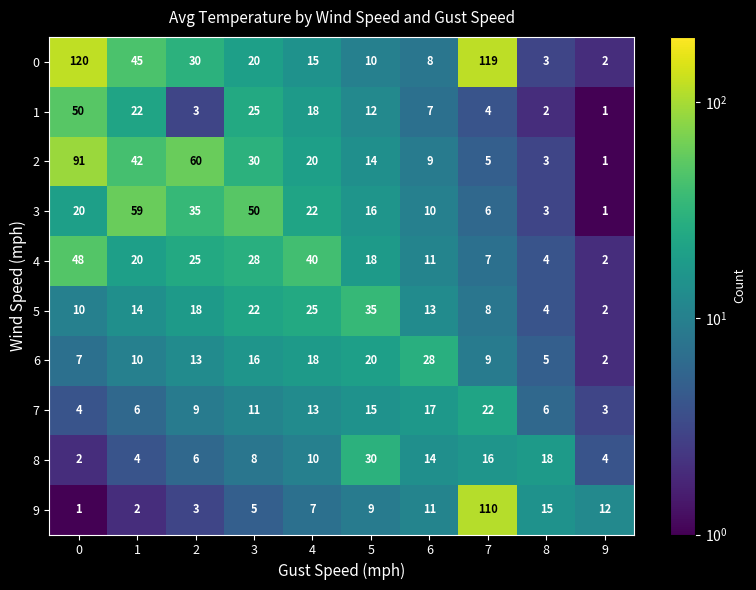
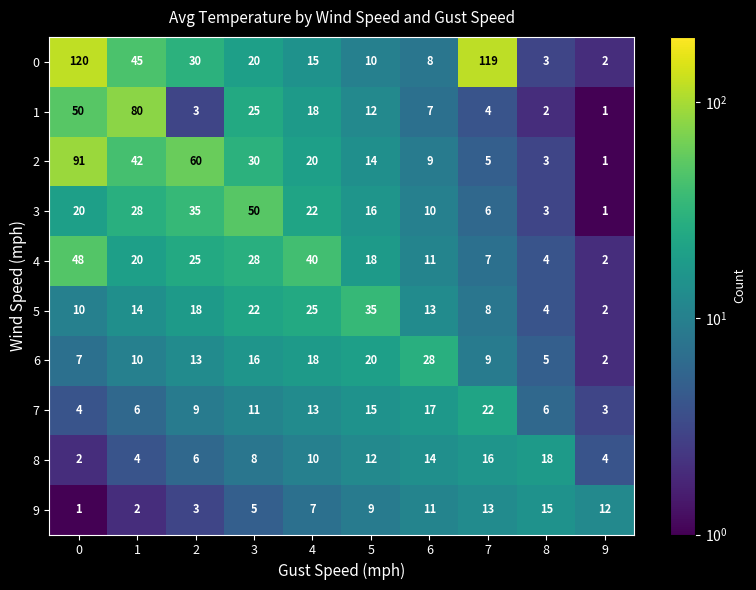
  {
    "0": {
      "0": 120,
      "1": 45,
      "2": 30,
      "3": 20,
      "4": 15,
      "5": 10,
      "6": 8,
      "7": 119,
      "8": 3,
      "9": 2
    },
    "1": {
      "0": 50,
-     "1": 22,
+     "1": 80,
      "2": 3,
      "3": 25,
      "4": 18,
      "5": 12,
      "6": 7,
      "7": 4,
      "8": 2,
      "9": 1
    },
    "2": {
      "0": 91,
      "1": 42,
      "2": 60,
      "3": 30,
      "4": 20,
      "5": 14,
      "6": 9,
      "7": 5,
      "8": 3,
      "9": 1
    },
    "3": {
      "0": 20,
-     "1": 59,
+     "1": 28,
      "2": 35,
      "3": 50,
      "4": 22,
      "5": 16,
      "6": 10,
      "7": 6,
      "8": 3,
      "9": 1
    },
    "4": {
      "0": 48,
      "1": 20,
      "2": 25,
      "3": 28,
      "4": 40,
      "5": 18,
      "6": 11,
      "7": 7,
      "8": 4,
      "9": 2
    },
    "5": {
      "0": 10,
      "1": 14,
      "2": 18,
      "3": 22,
      "4": 25,
      "5": 35,
      "6": 13,
      "7": 8,
      "8": 4,
      "9": 2
    },
    "6": {
      "0": 7,
      "1": 10,
      "2": 13,
      "3": 16,
      "4": 18,
      "5": 20,
      "6": 28,
      "7": 9,
      "8": 5,
      "9": 2
    },
    "7": {
      "0": 4,
      "1": 6,
      "2": 9,
      "3": 11,
      "4": 13,
      "5": 15,
      "6": 17,
      "7": 22,
      "8": 6,
      "9": 3
    },
    "8": {
      "0": 2,
      "1": 4,
      "2": 6,
      "3": 8,
      "4": 10,
-     "5": 30,
+     "5": 12,
      "6": 14,
      "7": 16,
      "8": 18,
      "9": 4
    },
    "9": {
      "0": 1,
      "1": 2,
      "2": 3,
      "3": 5,
      "4": 7,
      "5": 9,
      "6": 11,
-     "7": 110,
+     "7": 13,
      "8": 15,
      "9": 12
    }
  }
